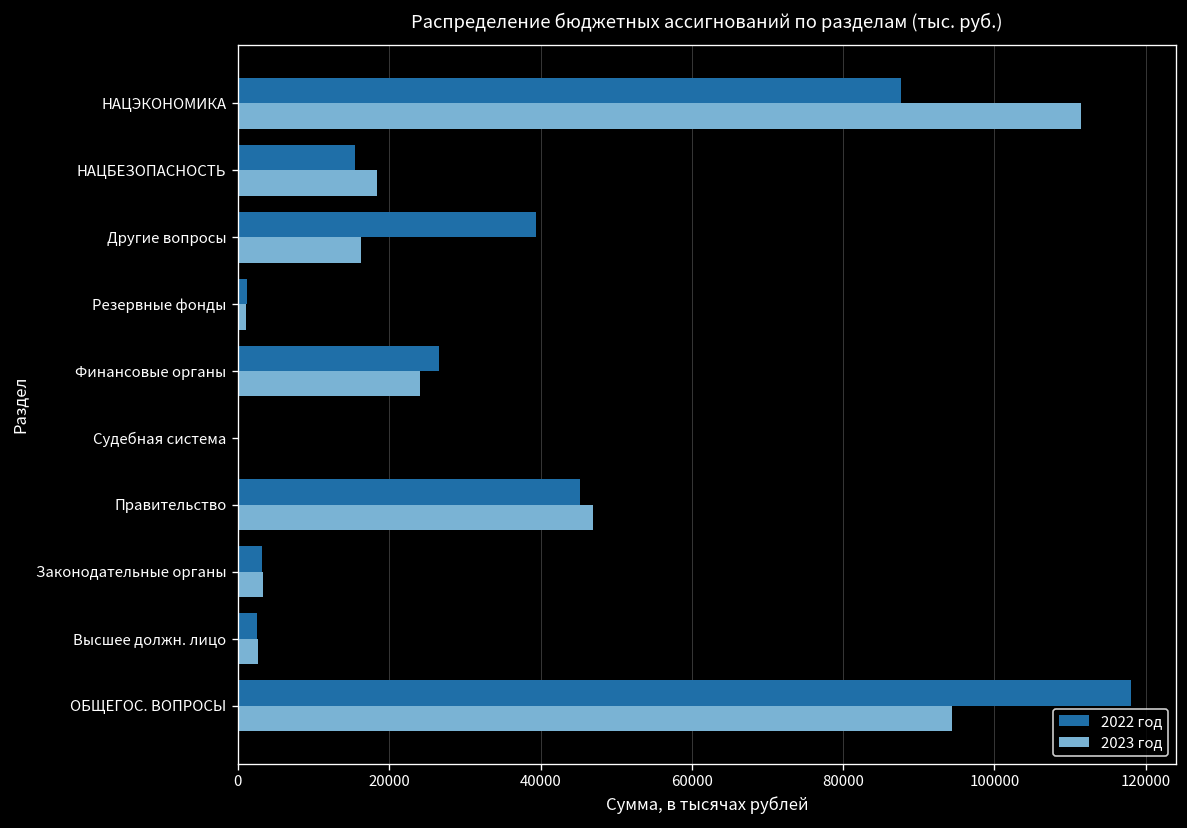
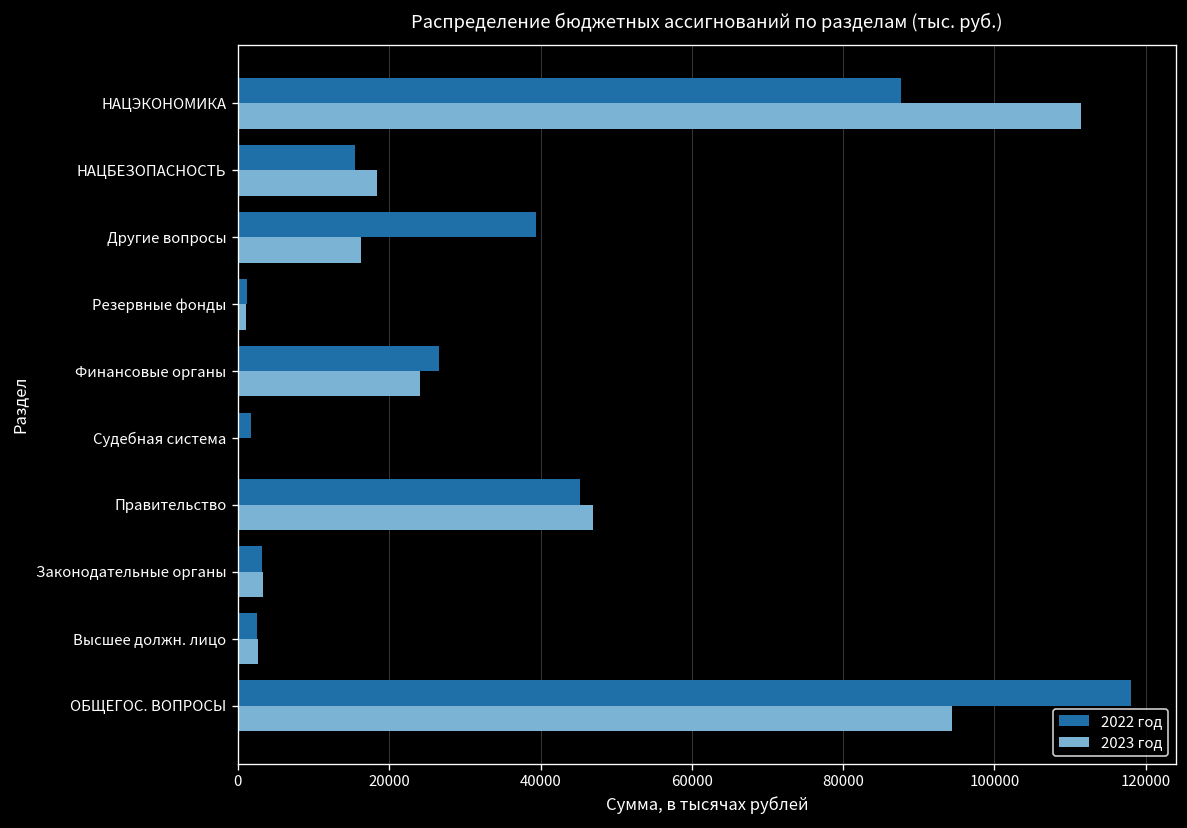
  {
    "2022 год": {
      "НАЦЭКОНОМИКА": 88000,
      "НАЦБЕЗОПАСНОСТЬ": 15000,
      "Другие вопросы": 39000,
      "Резервные фонды": 1000,
      "Финансовые органы": 27000,
-     "Судебная система": 0,
+     "Судебная система": 2000,
      "Правительство": 45000,
      "Законодательные органы": 3000,
      "Высшее должн. лицо": 3000,
      "ОБЩЕГОС. ВОПРОСЫ": 118000
    },
    "2023 год": {
      "НАЦЭКОНОМИКА": 112000,
      "НАЦБЕЗОПАСНОСТЬ": 18000,
      "Другие вопросы": 16000,
      "Резервные фонды": 1000,
      "Финансовые органы": 24000,
      "Правительство": 47000,
      "Законодательные органы": 3000,
      "Высшее должн. лицо": 3000,
      "ОБЩЕГОС. ВОПРОСЫ": 94000
    }
  }
